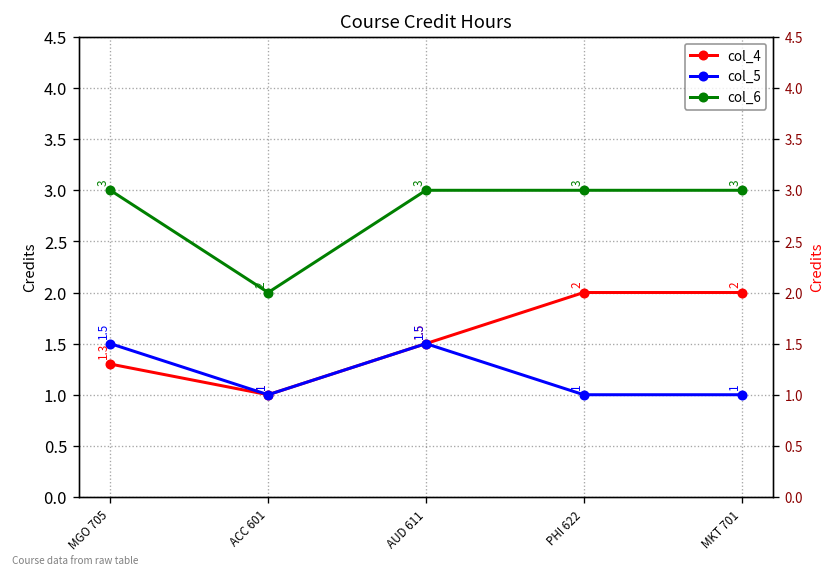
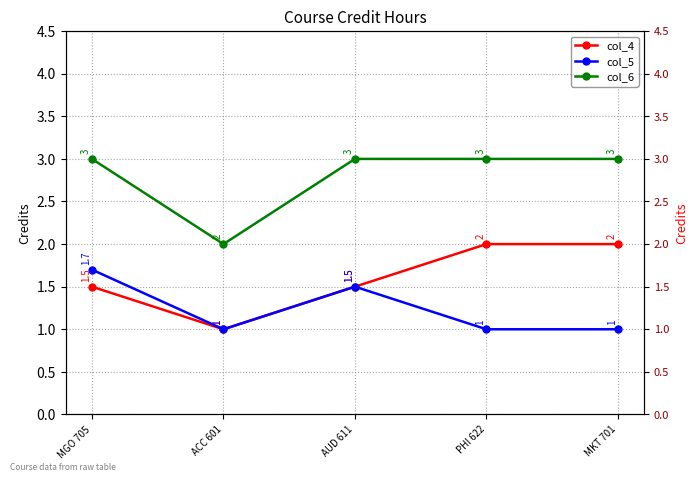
  {
    "col_4": {
-     "MGO 705": 1.3,
+     "MGO 705": 1.5,
      "PHI 622": 2,
      "MKT 701": 2
    },
    "col_5": {
-     "MGO 705": 1.5,
+     "MGO 705": 1.7,
      "PHI 622": 1,
      "MKT 701": 1
    },
    "col_6": {
      "MGO 705": 3,
      "ACC 601": 2,
      "AUD 611": 3,
      "PHI 622": 3,
      "MKT 701": 3
    }
  }
